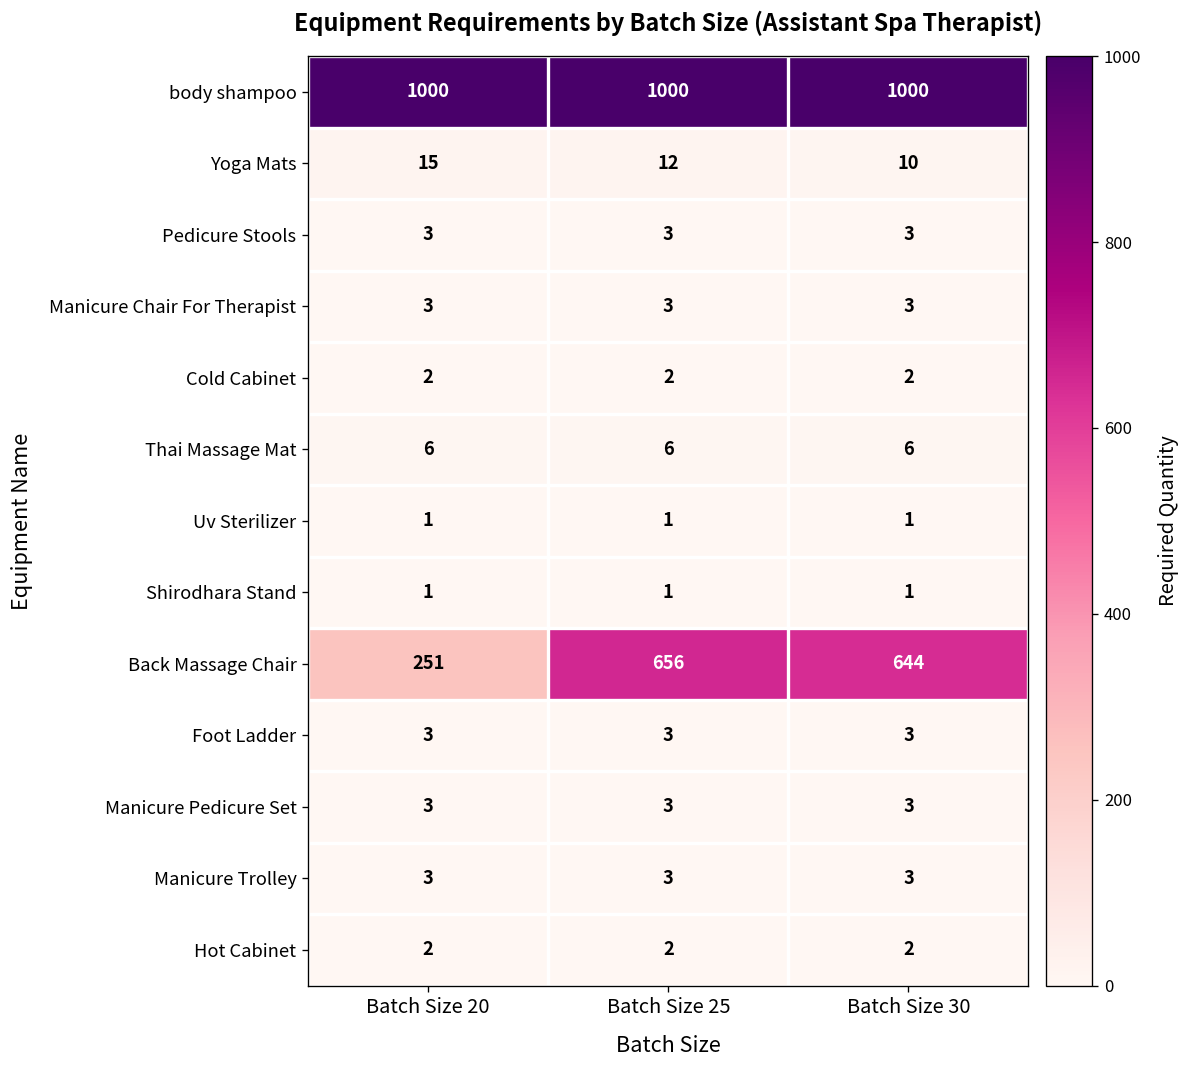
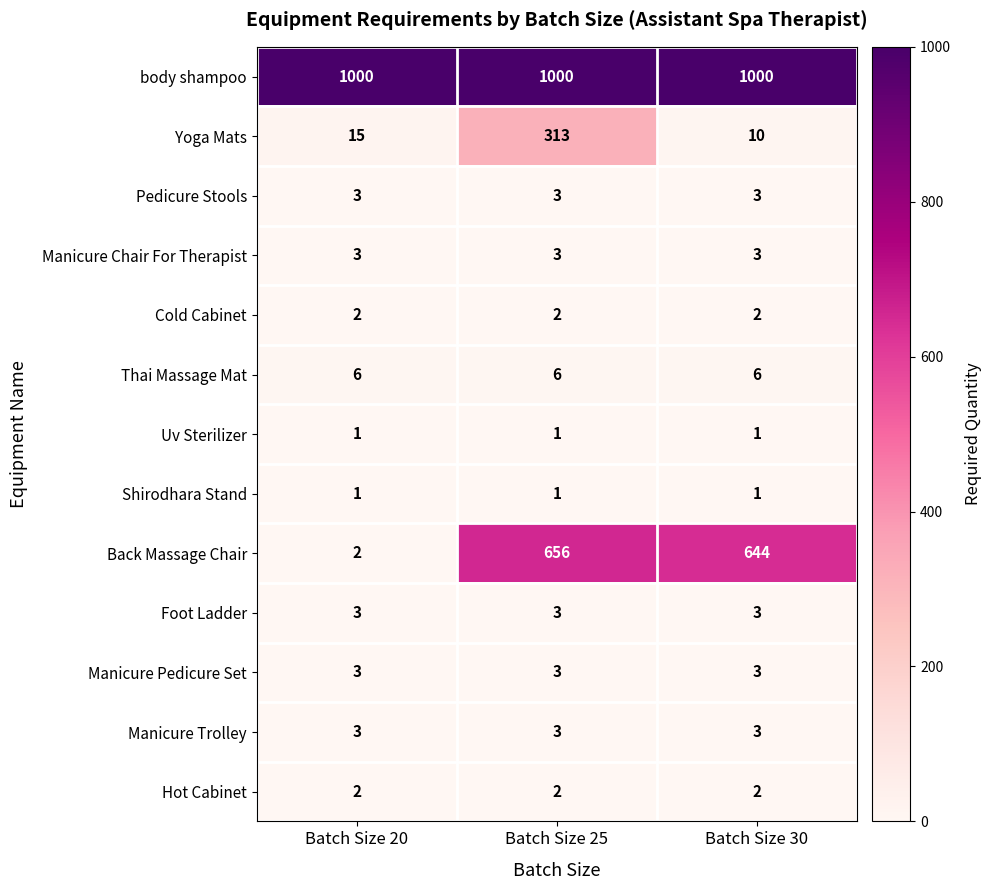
  {
    "body shampoo": {
      "Batch Size 20": 1000,
      "Batch Size 25": 1000,
      "Batch Size 30": 1000
    },
    "Yoga Mats": {
      "Batch Size 20": 15,
-     "Batch Size 25": 12,
+     "Batch Size 25": 313,
      "Batch Size 30": 10
    },
    "Pedicure Stools": {
      "Batch Size 20": 3,
      "Batch Size 25": 3,
      "Batch Size 30": 3
    },
    "Manicure Chair For Therapist": {
      "Batch Size 20": 3,
      "Batch Size 25": 3,
      "Batch Size 30": 3
    },
    "Cold Cabinet": {
      "Batch Size 20": 2,
      "Batch Size 25": 2,
      "Batch Size 30": 2
    },
    "Thai Massage Mat": {
      "Batch Size 20": 6,
      "Batch Size 25": 6,
      "Batch Size 30": 6
    },
    "Uv Sterilizer": {
      "Batch Size 20": 1,
      "Batch Size 25": 1,
      "Batch Size 30": 1
    },
    "Shirodhara Stand": {
      "Batch Size 20": 1,
      "Batch Size 25": 1,
      "Batch Size 30": 1
    },
    "Back Massage Chair": {
-     "Batch Size 20": 251,
+     "Batch Size 20": 2,
      "Batch Size 25": 656,
      "Batch Size 30": 644
    },
    "Foot Ladder": {
      "Batch Size 20": 3,
      "Batch Size 25": 3,
      "Batch Size 30": 3
    },
    "Manicure Pedicure Set": {
      "Batch Size 20": 3,
      "Batch Size 25": 3,
      "Batch Size 30": 3
    },
    "Manicure Trolley": {
      "Batch Size 20": 3,
      "Batch Size 25": 3,
      "Batch Size 30": 3
    },
    "Hot Cabinet": {
      "Batch Size 20": 2,
      "Batch Size 25": 2,
      "Batch Size 30": 2
    }
  }
